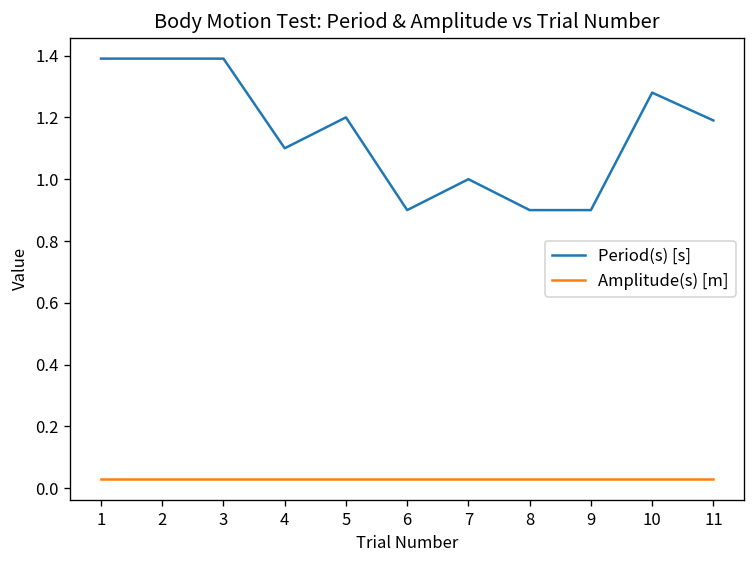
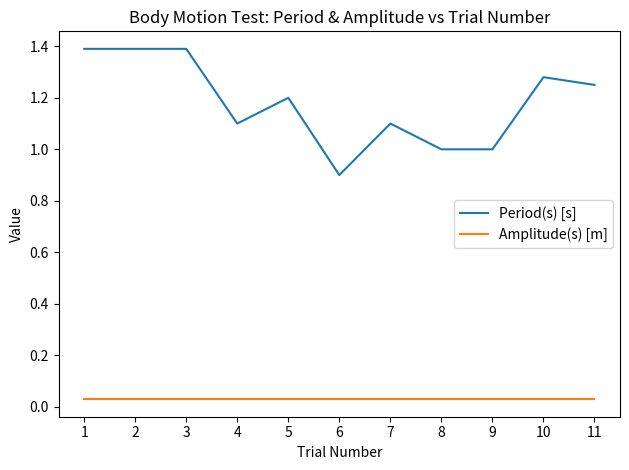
  {
    "Period(s) [s]": {
      "1": 1.39,
      "2": 1.39,
      "3": 1.39,
      "4": 1.10,
      "5": 1.20,
      "6": 0.90,
-     "7": 1.0,
-     "8": 0.9,
-     "9": 0.9,
+     "7": 1.1,
+     "8": 1.0,
+     "9": 1.0,
      "10": 1.28,
-     "11": 1.19
+     "11": 1.25
    },
    "Amplitude(s) [m]": {
      "1": 0.03,
      "2": 0.03,
      "3": 0.03,
      "4": 0.03,
      "5": 0.03,
      "6": 0.03,
      "7": 0.03,
      "8": 0.03,
      "9": 0.03,
      "10": 0.03,
      "11": 0.03
    }
  }
